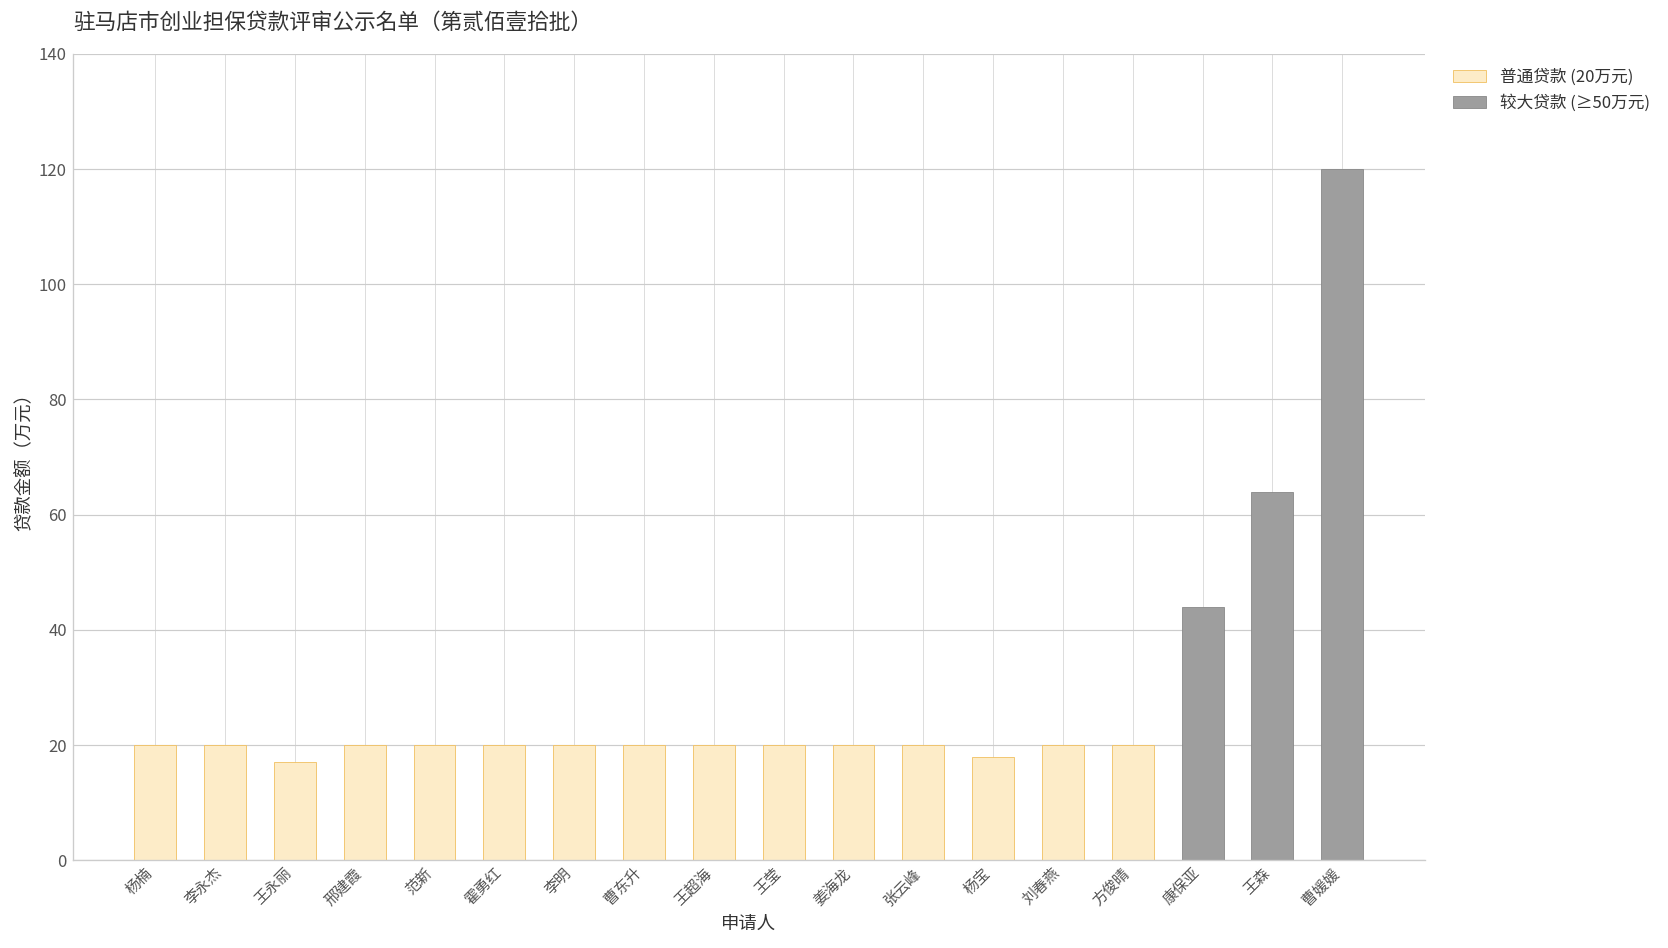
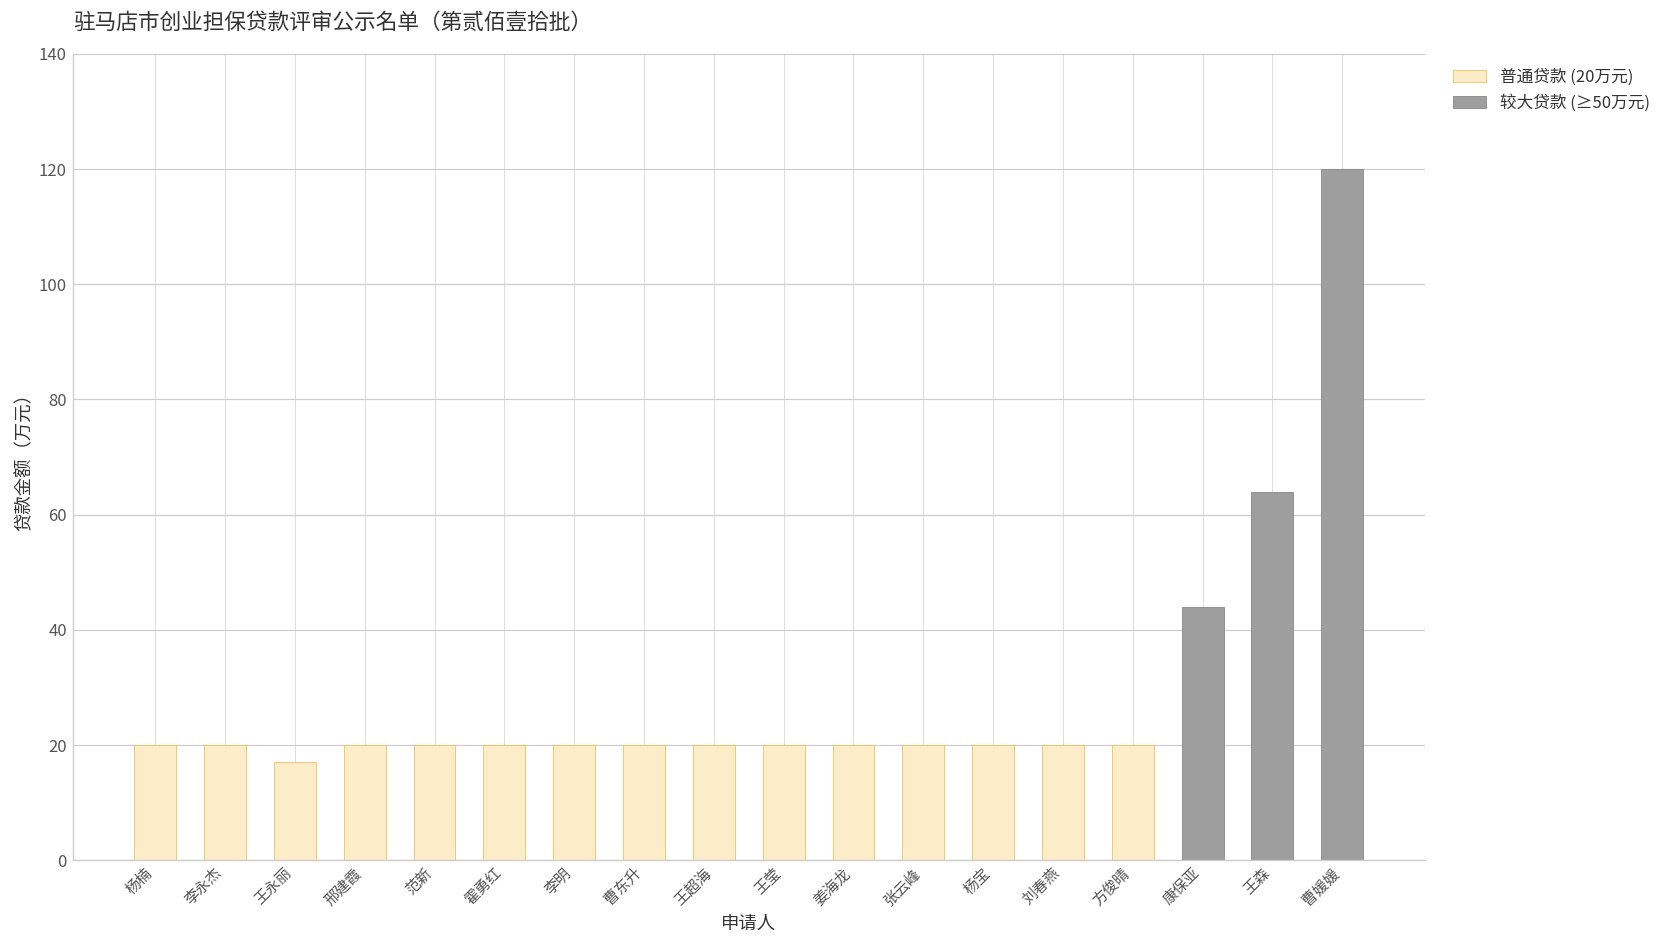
  {
    "普通贷款 (20万元)": {
      "杨楠": 20,
      "李永杰": 20,
      "王永丽": 17,
      "邢建霞": 20,
      "范新": 20,
      "霍勇红": 20,
      "李明": 20,
      "曹东升": 20,
      "王超海": 20,
      "王莹": 20,
      "姜海龙": 20,
      "张云峰": 20,
-     "杨宝": 18,
+     "杨宝": 20,
      "刘春燕": 20,
      "方俊晴": 20
    },
    "较大贷款 (≥50万元)": {
      "康保亚": 44,
      "王森": 64,
      "曹媛媛": 120
    }
  }
